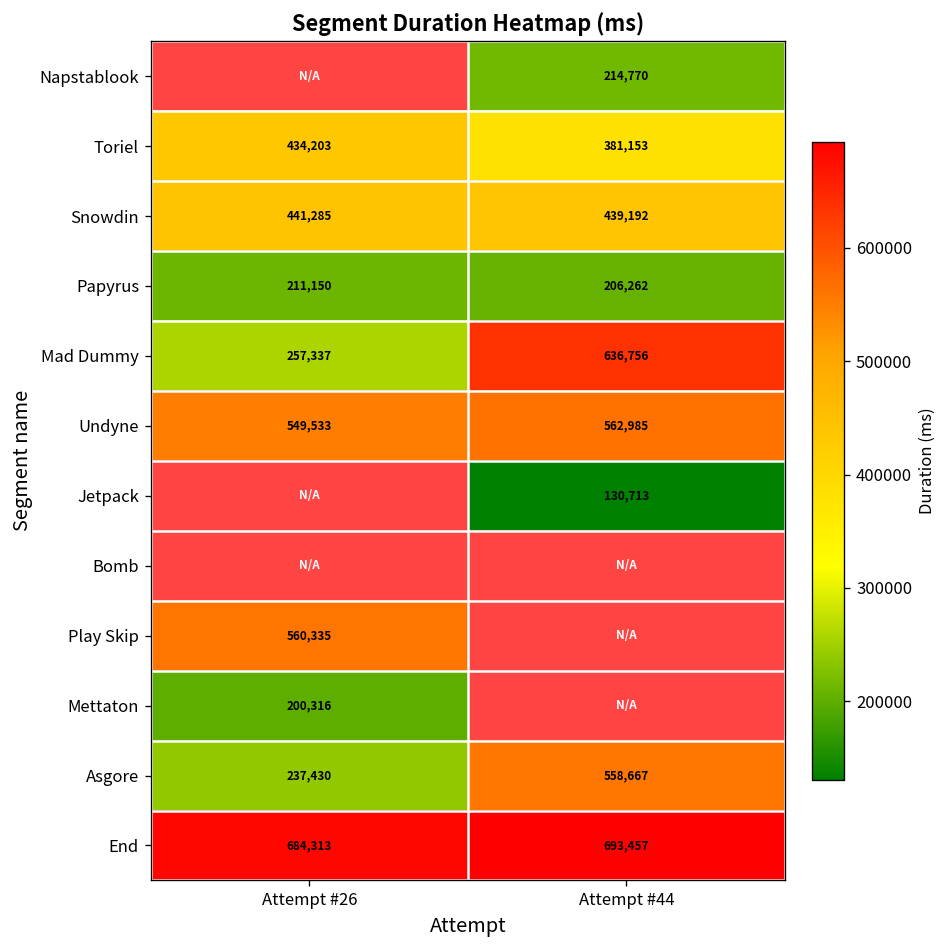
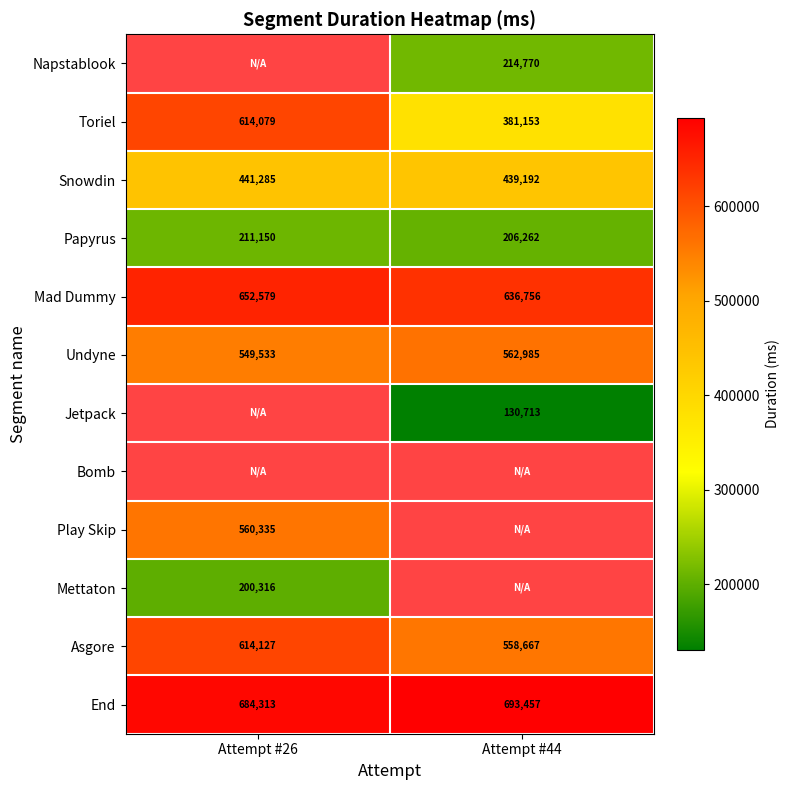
  {
    "Napstablook": {
      "Attempt #44": "214,770"
    },
    "Toriel": {
-     "Attempt #26": "434,203",
+     "Attempt #26": "614,079",
      "Attempt #44": "381,153"
    },
    "Snowdin": {
      "Attempt #26": "441,285",
      "Attempt #44": "439,192"
    },
    "Papyrus": {
      "Attempt #26": "211,150",
      "Attempt #44": "206,262"
    },
    "Mad Dummy": {
-     "Attempt #26": "257,337",
+     "Attempt #26": "652,579",
      "Attempt #44": "636,756"
    },
    "Undyne": {
      "Attempt #26": "549,533",
      "Attempt #44": "562,985"
    },
    "Jetpack": {
      "Attempt #44": "130,713"
    },
    "Play Skip": {
      "Attempt #26": "560,335"
    },
    "Mettaton": {
      "Attempt #26": "200,316"
    },
    "Asgore": {
-     "Attempt #26": "237,430",
+     "Attempt #26": "614,127",
      "Attempt #44": "558,667"
    },
    "End": {
      "Attempt #26": "684,313",
      "Attempt #44": "693,457"
    }
  }
